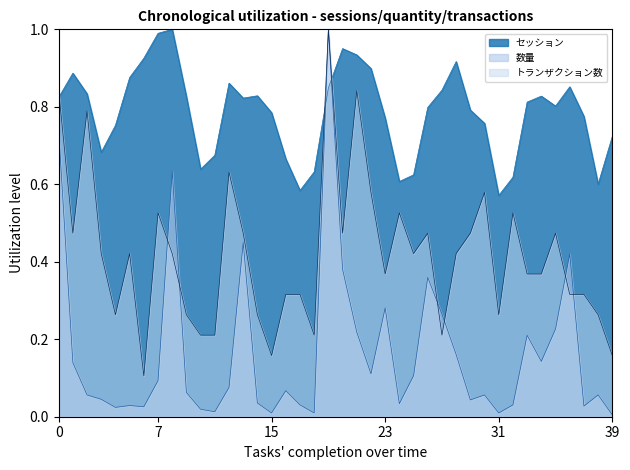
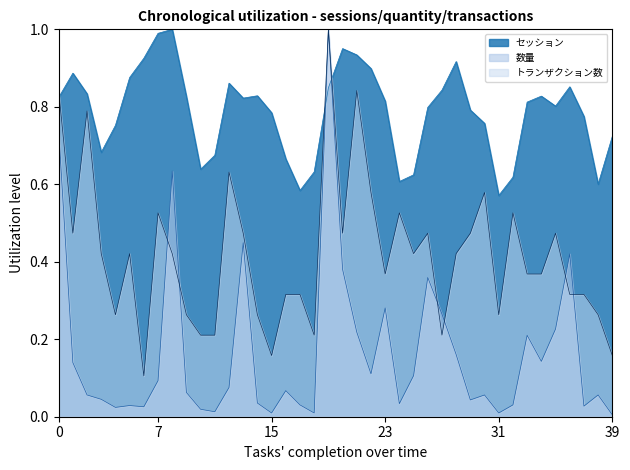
  {
    "セッション": {
      "0": 0.82,
      "7": 0.99,
      "15": 0.78,
-     "23": 0.77,
+     "23": 0.81,
      "31": 0.57,
      "39": 0.72
    }
  }
